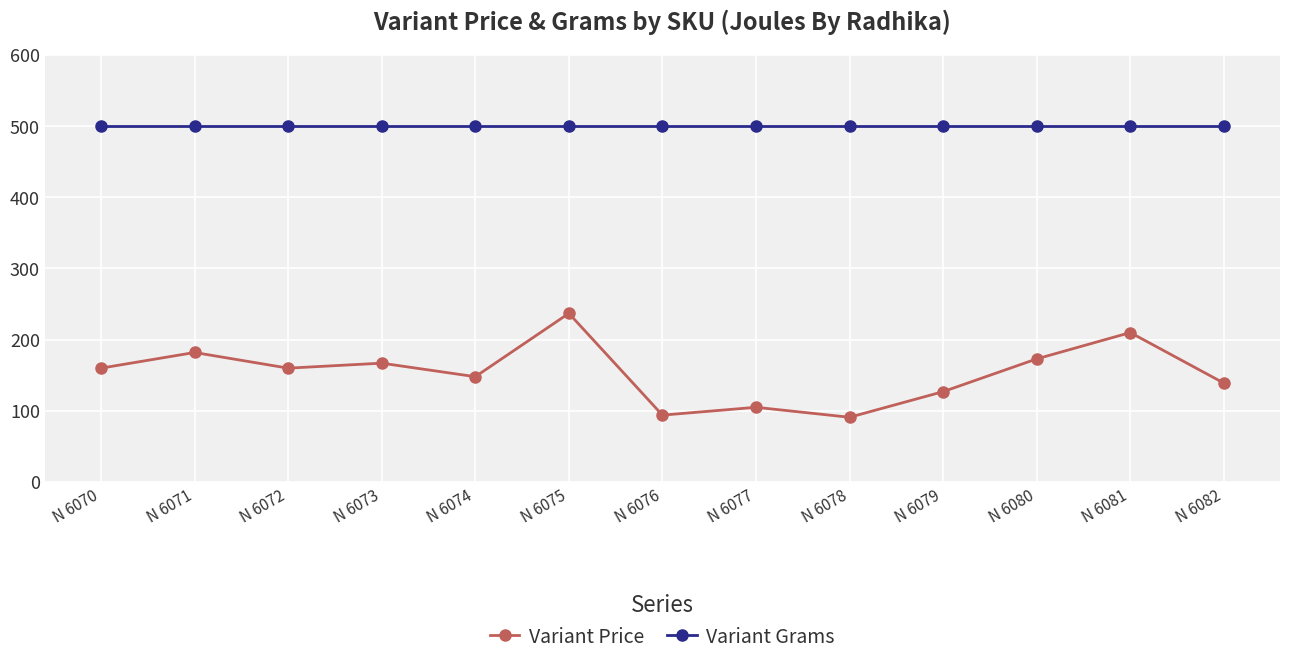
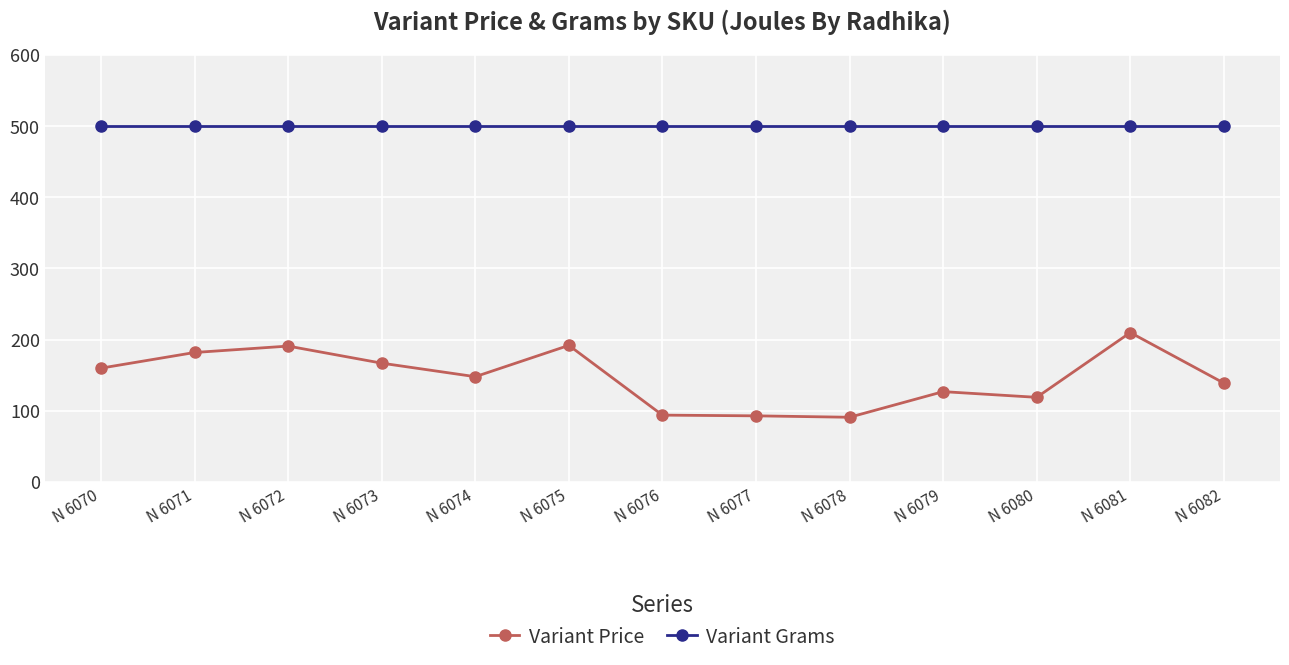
  {
    "Variant Price": {
      "N 6070": 160,
      "N 6071": 180,
-     "N 6072": 160,
+     "N 6072": 190,
      "N 6073": 170,
      "N 6074": 150,
-     "N 6075": 240,
+     "N 6075": 190,
      "N 6076": 90,
-     "N 6077": 110,
+     "N 6077": 90,
      "N 6078": 90,
      "N 6079": 130,
-     "N 6080": 170,
+     "N 6080": 120,
      "N 6081": 210,
      "N 6082": 140
    },
    "Variant Grams": {
      "N 6070": 500,
      "N 6071": 500,
      "N 6072": 500,
      "N 6073": 500,
      "N 6074": 500,
      "N 6075": 500,
      "N 6076": 500,
      "N 6077": 500,
      "N 6078": 500,
      "N 6079": 500,
      "N 6080": 500,
      "N 6081": 500,
      "N 6082": 500
    }
  }
